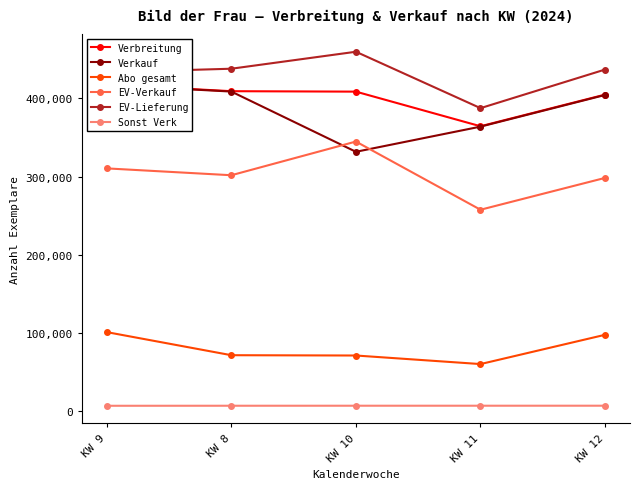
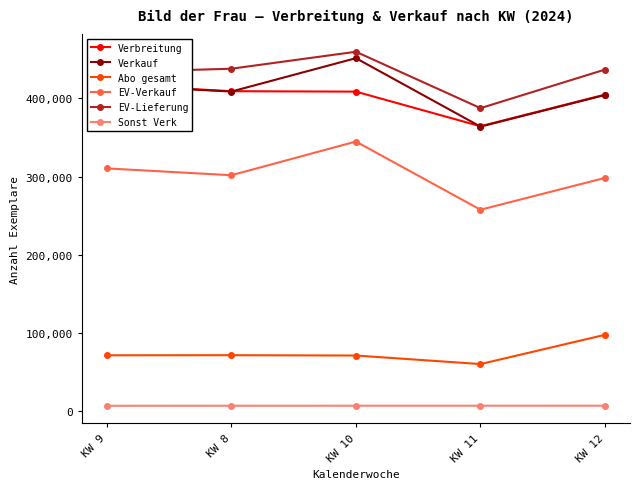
  {
    "Verbreitung": {
      "KW 10": "410,000"
    },
    "Verkauf": {
-     "KW 10": "330,000"
+     "KW 10": "450,000"
    },
    "Abo gesamt": {
-     "KW 9": "100,000",
+     "KW 9": "70,000",
      "KW 8": "70,000",
      "KW 10": "70,000",
      "KW 11": "60,000",
      "KW 12": "100,000"
    },
    "EV-Lieferung": {
      "KW 8": "440,000",
      "KW 10": "460,000",
      "KW 11": "390,000",
      "KW 12": "440,000"
    }
  }
